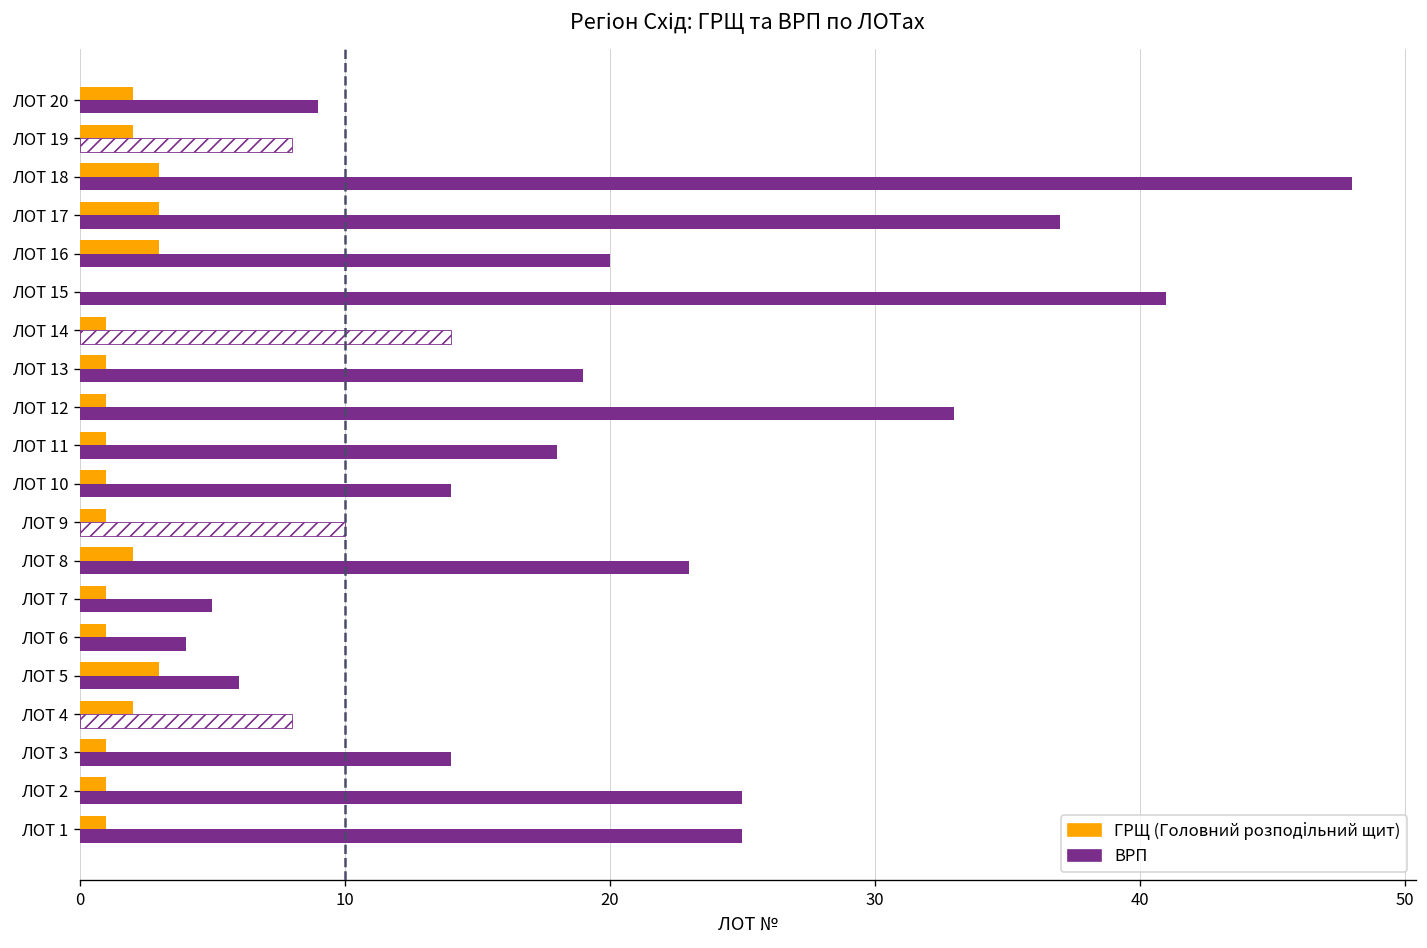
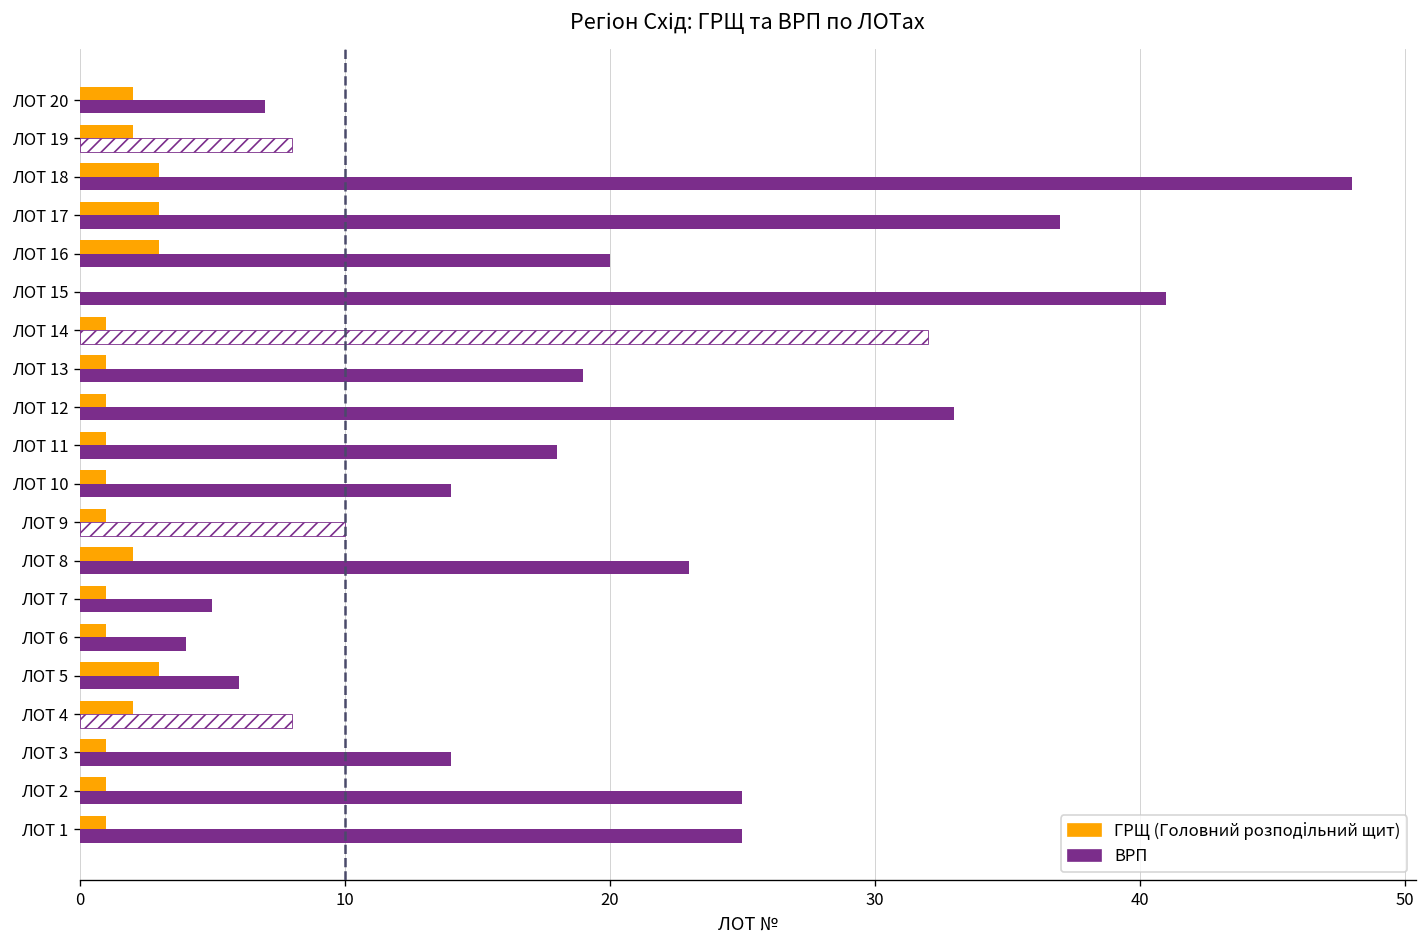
  {
    "ГРЩ (Головний розподільний щит)": {
      "ЛОТ 20": 2,
      "ЛОТ 19": 2,
      "ЛОТ 18": 3,
      "ЛОТ 17": 3,
      "ЛОТ 16": 3,
      "ЛОТ 15": 0,
      "ЛОТ 14": 1,
      "ЛОТ 13": 1,
      "ЛОТ 12": 1,
      "ЛОТ 11": 1,
      "ЛОТ 10": 1,
      "ЛОТ 9": 1,
      "ЛОТ 8": 2,
      "ЛОТ 7": 1,
      "ЛОТ 6": 1,
      "ЛОТ 5": 3,
      "ЛОТ 4": 2,
      "ЛОТ 3": 1,
      "ЛОТ 2": 1,
      "ЛОТ 1": 1
    },
    "ВРП": {
-     "ЛОТ 20": 9,
+     "ЛОТ 20": 7,
      "ЛОТ 19": 8,
      "ЛОТ 18": 48,
      "ЛОТ 17": 37,
      "ЛОТ 16": 20,
      "ЛОТ 15": 41,
-     "ЛОТ 14": 14,
+     "ЛОТ 14": 32,
      "ЛОТ 13": 19,
      "ЛОТ 12": 33,
      "ЛОТ 11": 18,
      "ЛОТ 10": 14,
      "ЛОТ 9": 10,
      "ЛОТ 8": 23,
      "ЛОТ 7": 5,
      "ЛОТ 6": 4,
      "ЛОТ 5": 6,
      "ЛОТ 4": 8,
      "ЛОТ 3": 14,
      "ЛОТ 2": 25,
      "ЛОТ 1": 25
    }
  }
